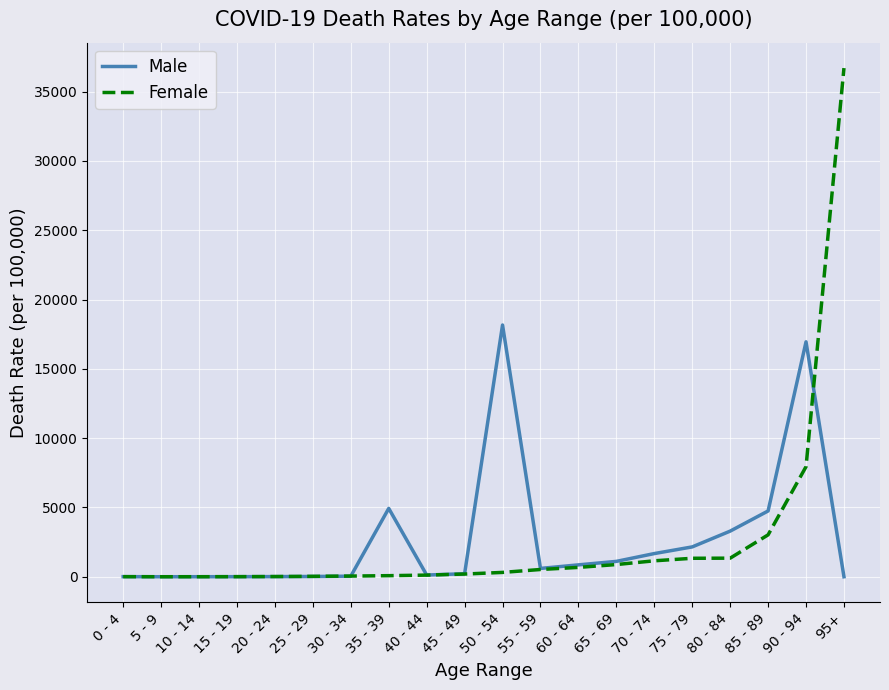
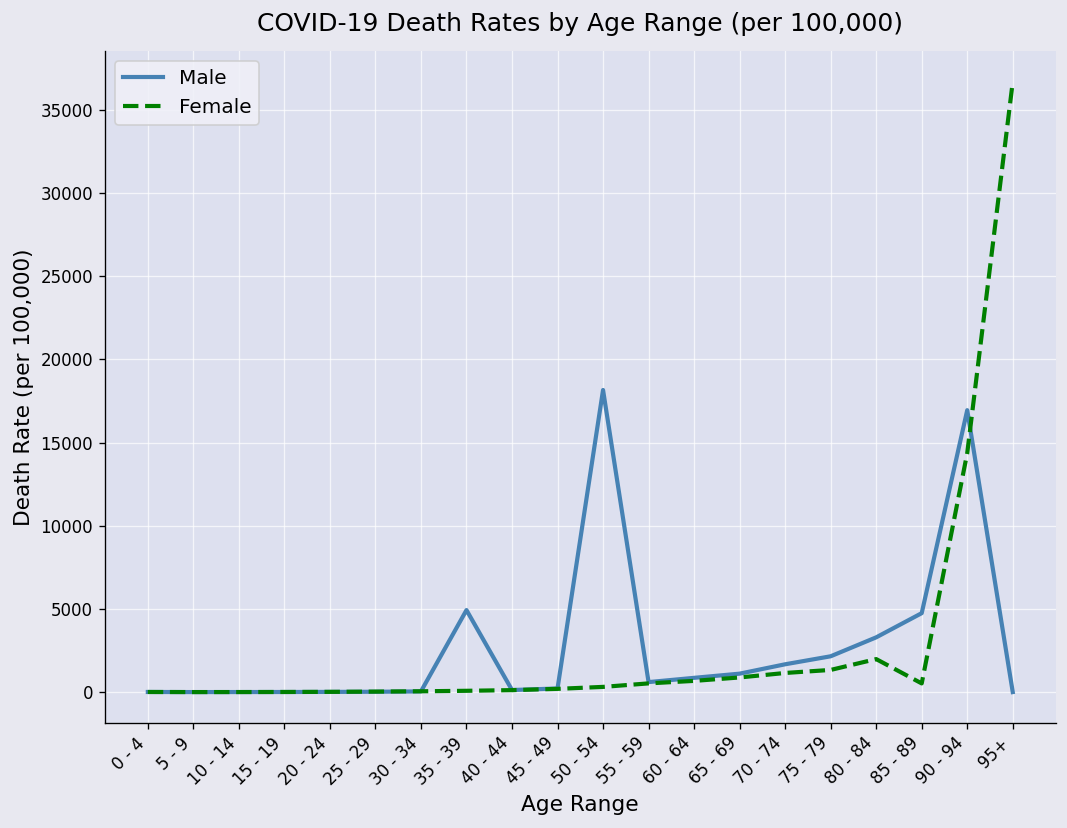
  {
    "Male": {
      "35 - 39": 4900,
      "50 - 54": 18200,
      "65 - 69": 1100,
      "70 - 74": 1700,
      "75 - 79": 2200,
      "80 - 84": 3300,
      "85 - 89": 4700,
      "90 - 94": 17000,
      "95+": 0
    },
    "Female": {
      "35 - 39": 100,
      "50 - 54": 300,
      "65 - 69": 900,
      "70 - 74": 1100,
      "75 - 79": 1300,
-     "80 - 84": 1300,
-     "85 - 89": 3000,
-     "90 - 94": 7900,
+     "80 - 84": 2000,
+     "85 - 89": 500,
+     "90 - 94": 14400,
      "95+": 36700
    }
  }
